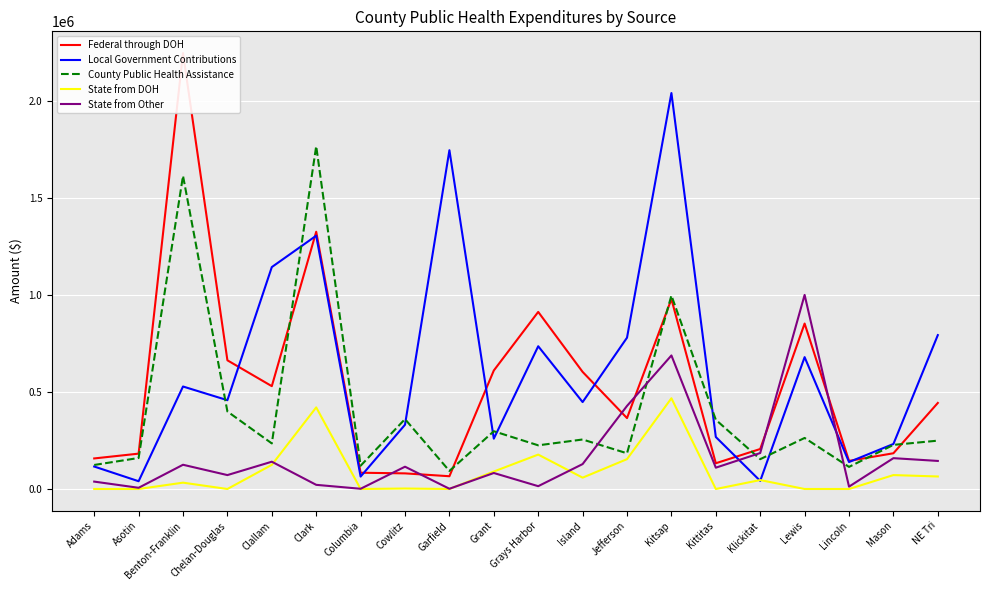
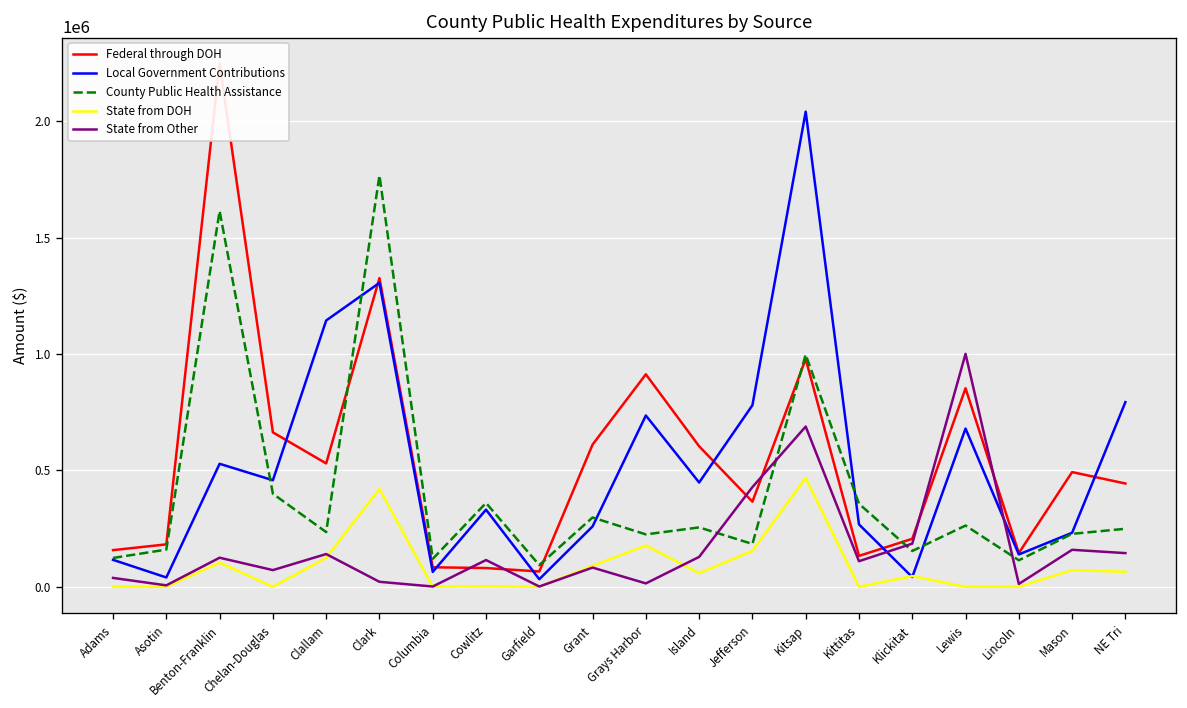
  {
    "Federal through DOH": {
      "Adams": 160000,
      "Asotin": 180000,
      "Chelan-Douglas": 660000,
      "Clallam": 530000,
      "Clark": 1330000,
      "Columbia": 80000,
      "Cowlitz": 80000,
      "Garfield": 70000,
      "Grant": 610000,
      "Grays Harbor": 910000,
      "Island": 600000,
      "Jefferson": 370000,
      "Kitsap": 980000,
      "Kittitas": 130000,
      "Klickitat": 210000,
      "Lewis": 850000,
-     "Mason": 180000,
+     "Mason": 490000,
      "NE Tri": 440000
    },
    "Local Government Contributions": {
      "Asotin": 40000,
      "Benton-Franklin": 530000,
      "Chelan-Douglas": 460000,
      "Clallam": 1140000,
      "Clark": 1310000,
      "Columbia": 60000,
      "Cowlitz": 330000,
-     "Garfield": 1750000,
+     "Garfield": 30000,
      "Grant": 260000,
      "Grays Harbor": 740000,
      "Island": 450000,
      "Jefferson": 780000,
      "Kitsap": 2040000,
      "Kittitas": 270000,
      "Lewis": 680000,
      "NE Tri": 790000
    },
    "County Public Health Assistance": {
      "Asotin": 160000,
      "Benton-Franklin": 1610000,
      "Chelan-Douglas": 400000,
      "Clallam": 240000,
      "Clark": 1770000,
      "Columbia": 120000,
      "Cowlitz": 360000,
      "Garfield": 90000,
      "Grant": 300000,
      "Grays Harbor": 230000,
      "Island": 260000,
      "Jefferson": 180000,
      "Kitsap": 1000000,
      "Kittitas": 360000,
      "Klickitat": 150000,
      "Lewis": 260000,
      "Lincoln": 110000,
      "NE Tri": 250000
    },
    "State from DOH": {
      "Adams": 0,
-     "Benton-Franklin": 30000,
+     "Benton-Franklin": 100000,
      "Chelan-Douglas": 0,
      "Clallam": 120000,
      "Clark": 420000,
      "Cowlitz": 0,
      "Grays Harbor": 180000,
      "Island": 60000,
      "Jefferson": 150000,
      "Kitsap": 470000,
      "Kittitas": 0,
      "Lewis": 0,
      "Mason": 70000,
      "NE Tri": 60000
    },
    "State from Other": {
      "Adams": 40000,
      "Benton-Franklin": 120000,
      "Chelan-Douglas": 70000,
      "Clallam": 140000,
      "Clark": 20000,
      "Cowlitz": 110000,
      "Grays Harbor": 10000,
      "Island": 130000,
      "Jefferson": 430000,
      "Kitsap": 690000,
      "Kittitas": 110000,
      "Klickitat": 190000,
      "Lewis": 1000000,
      "Mason": 160000,
      "NE Tri": 140000
    }
  }
